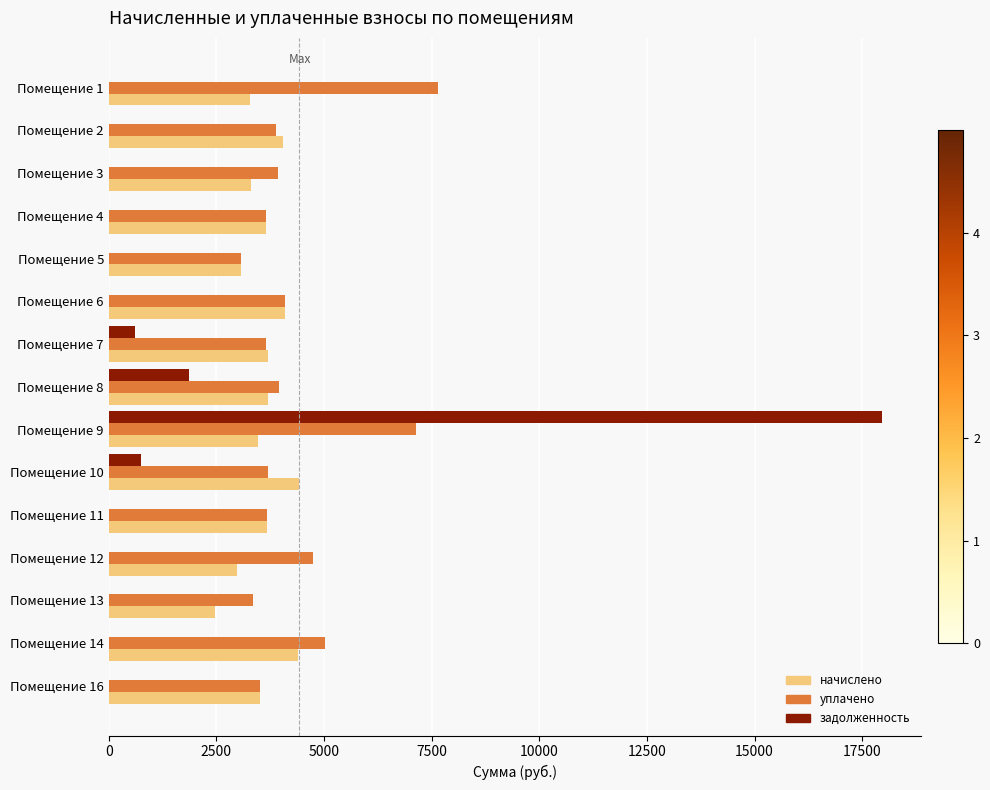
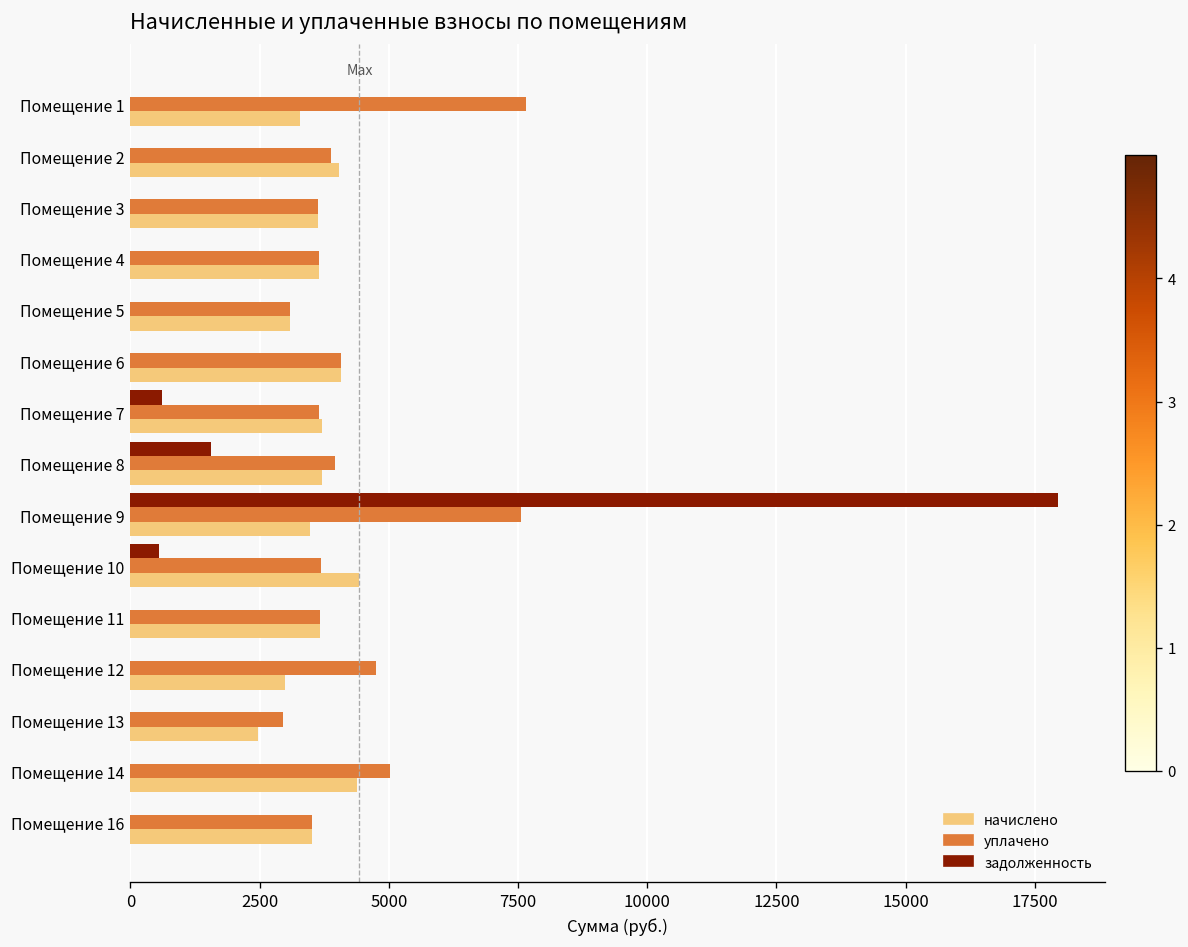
  {
    "начислено": {
      "Помещение 1": 3300,
      "Помещение 2": 4000,
-     "Помещение 3": 3300,
+     "Помещение 3": 3600,
      "Помещение 4": 3600,
      "Помещение 5": 3100,
      "Помещение 6": 4100,
      "Помещение 7": 3700,
      "Помещение 8": 3700,
      "Помещение 9": 3500,
      "Помещение 10": 4400,
      "Помещение 11": 3700,
      "Помещение 12": 3000,
      "Помещение 13": 2500,
      "Помещение 14": 4400,
      "Помещение 16": 3500
    },
    "уплачено": {
      "Помещение 1": 7700,
      "Помещение 2": 3900,
-     "Помещение 3": 3900,
+     "Помещение 3": 3600,
      "Помещение 4": 3600,
      "Помещение 5": 3100,
      "Помещение 6": 4100,
      "Помещение 7": 3700,
      "Помещение 8": 4000,
-     "Помещение 9": 7100,
+     "Помещение 9": 7500,
      "Помещение 10": 3700,
      "Помещение 11": 3700,
      "Помещение 12": 4800,
-     "Помещение 13": 3300,
+     "Помещение 13": 3000,
      "Помещение 14": 5000,
      "Помещение 16": 3500
    },
    "задолженность": {
      "Помещение 1": 0,
      "Помещение 2": 0,
      "Помещение 3": 0,
      "Помещение 4": 0,
      "Помещение 5": 0,
      "Помещение 6": 0,
      "Помещение 7": 600,
-     "Помещение 8": 1900,
+     "Помещение 8": 1600,
      "Помещение 9": 18000,
-     "Помещение 10": 700,
+     "Помещение 10": 600,
      "Помещение 11": 0,
      "Помещение 12": 0,
      "Помещение 13": 0,
      "Помещение 14": 0,
      "Помещение 16": 0
    }
  }
